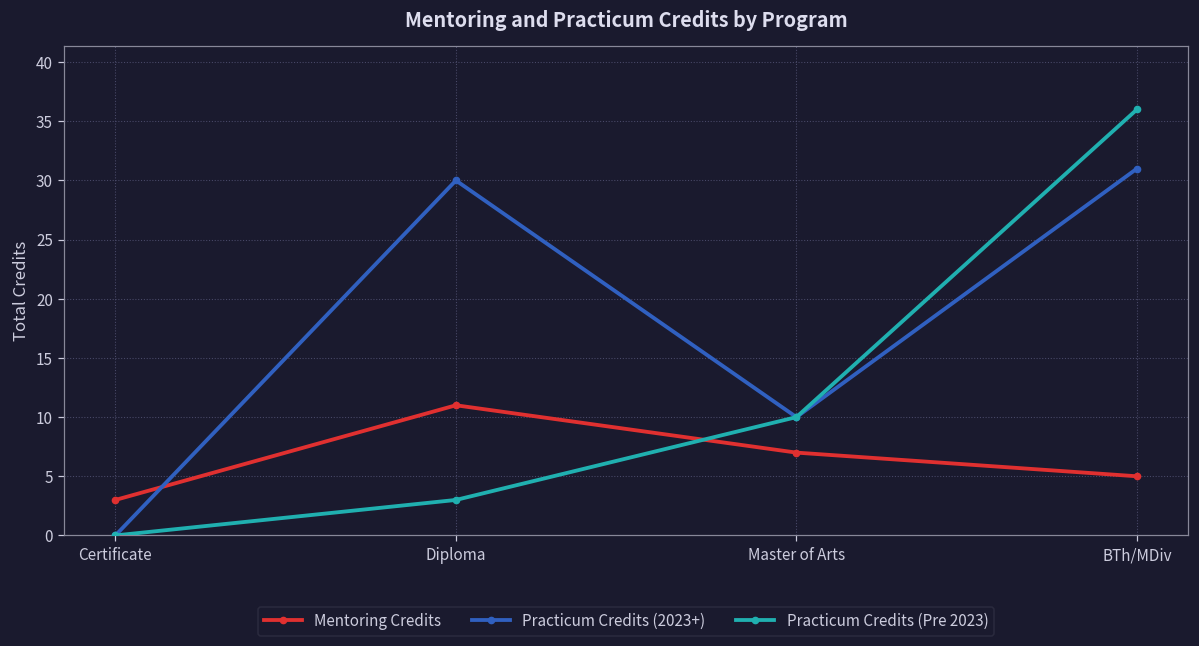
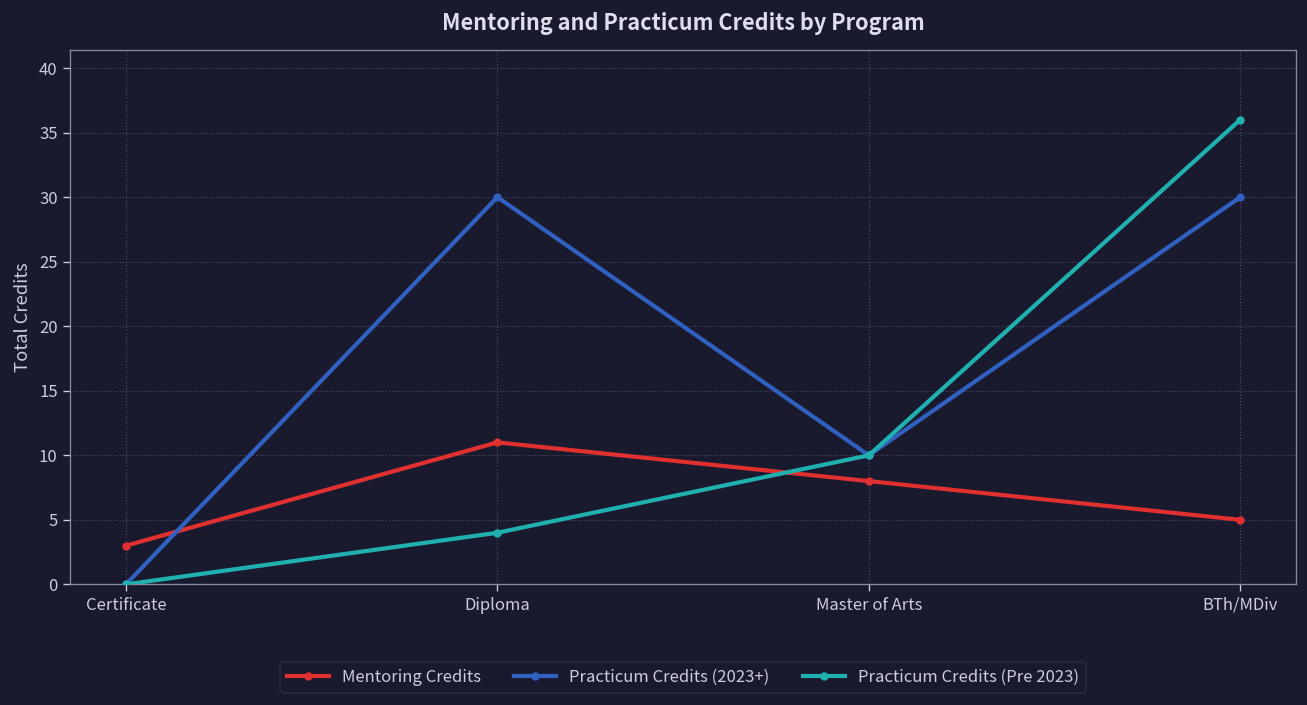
  {
    "Mentoring Credits": {
      "Certificate": 3,
      "Diploma": 11,
-     "Master of Arts": 7,
+     "Master of Arts": 8,
      "BTh/MDiv": 5
    },
    "Practicum Credits (2023+)": {
      "Diploma": 30,
-     "BTh/MDiv": 31
+     "BTh/MDiv": 30
    },
    "Practicum Credits (Pre 2023)": {
-     "Diploma": 3,
+     "Diploma": 4,
      "BTh/MDiv": 36
    }
  }
